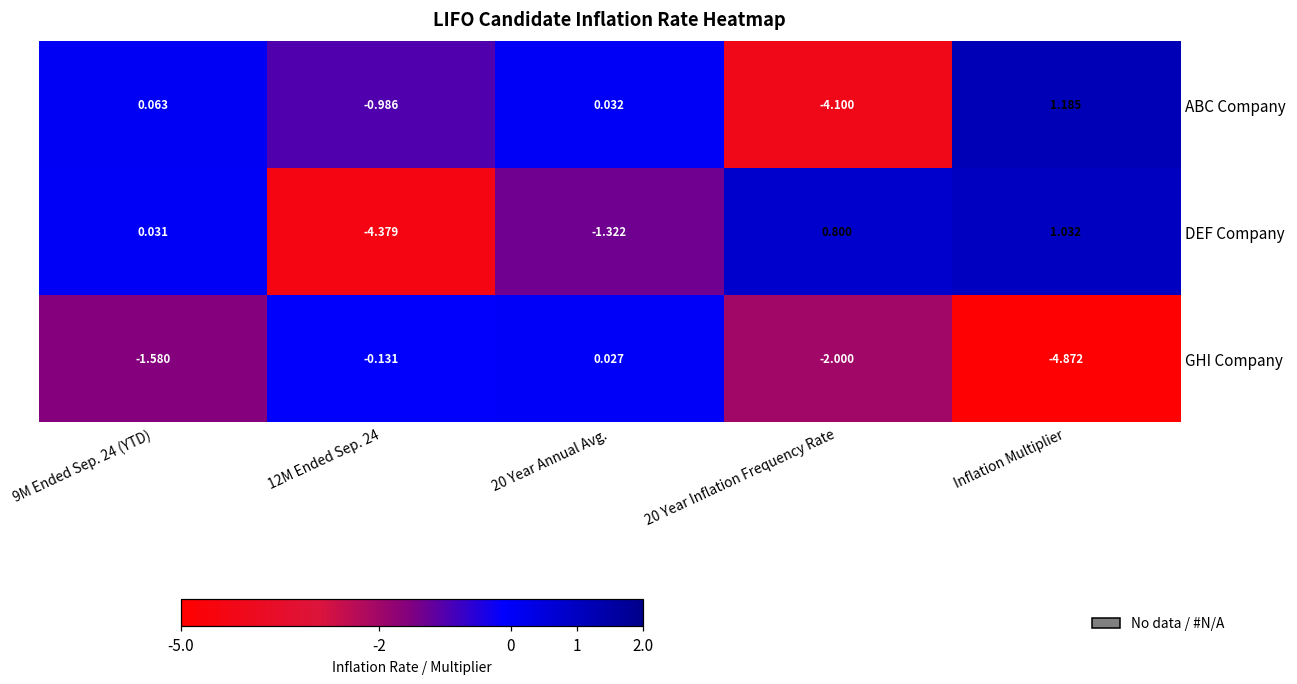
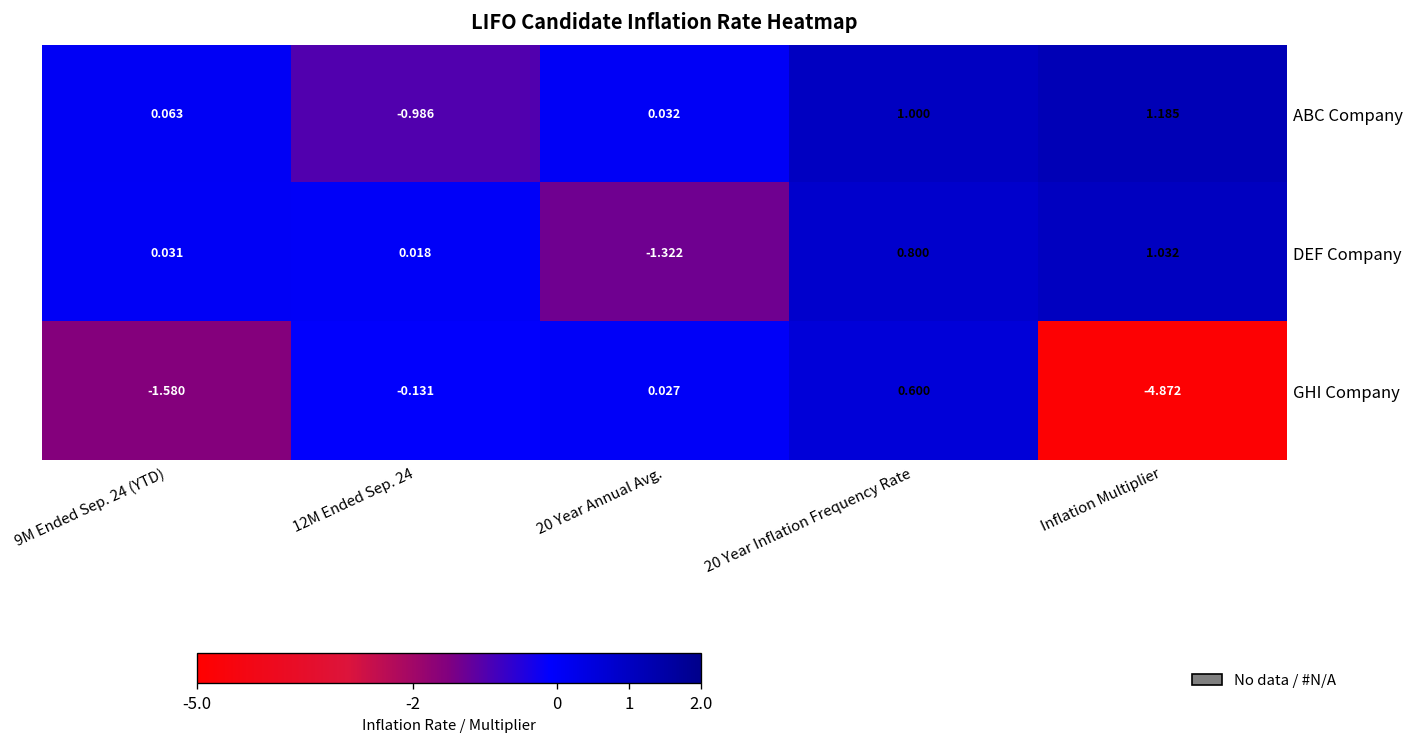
  {
    "ABC Company": {
      "9M Ended Sep. 24 (YTD)": 0.063,
      "12M Ended Sep. 24": -0.986,
      "20 Year Annual Avg.": 0.032,
-     "20 Year Inflation Frequency Rate": -4.100,
+     "20 Year Inflation Frequency Rate": 1.000,
      "Inflation Multiplier": 1.185
    },
    "DEF Company": {
      "9M Ended Sep. 24 (YTD)": 0.031,
-     "12M Ended Sep. 24": -4.379,
+     "12M Ended Sep. 24": 0.018,
      "20 Year Annual Avg.": -1.322,
      "20 Year Inflation Frequency Rate": 0.800,
      "Inflation Multiplier": 1.032
    },
    "GHI Company": {
      "9M Ended Sep. 24 (YTD)": -1.580,
      "12M Ended Sep. 24": -0.131,
      "20 Year Annual Avg.": 0.027,
-     "20 Year Inflation Frequency Rate": -2.000,
+     "20 Year Inflation Frequency Rate": 0.600,
      "Inflation Multiplier": -4.872
    }
  }
